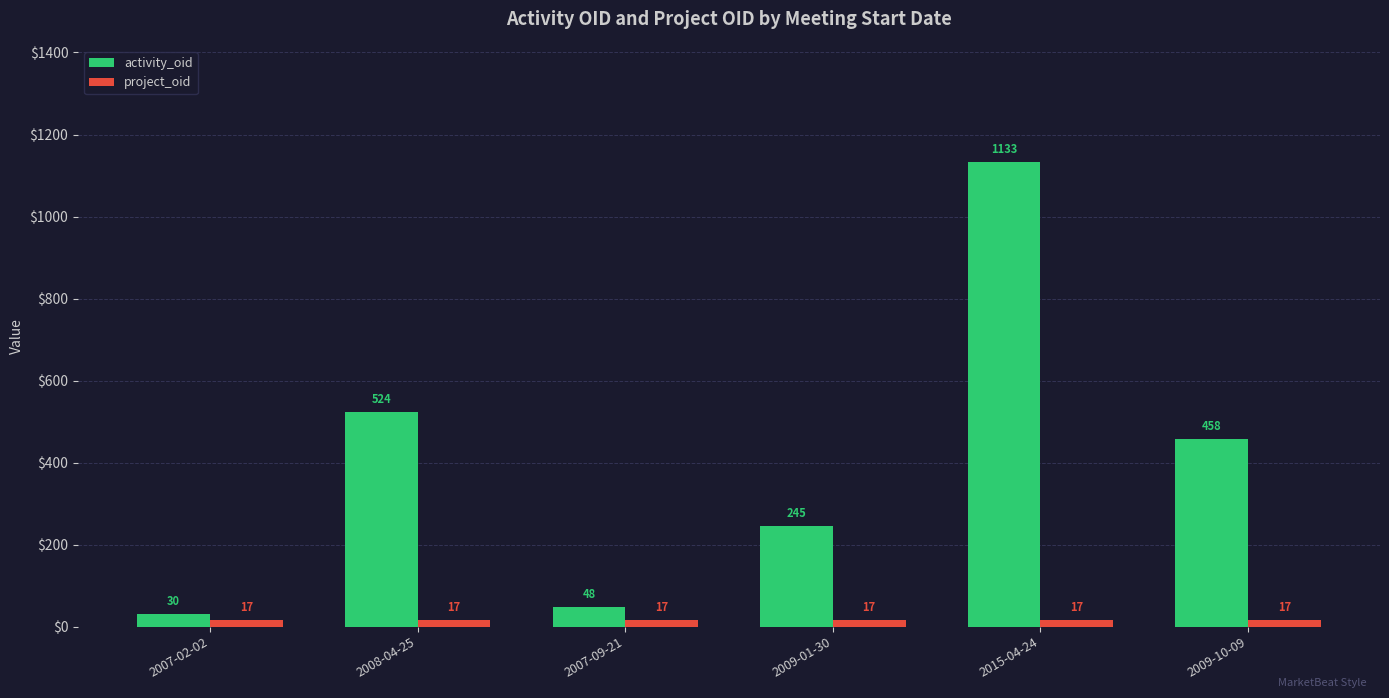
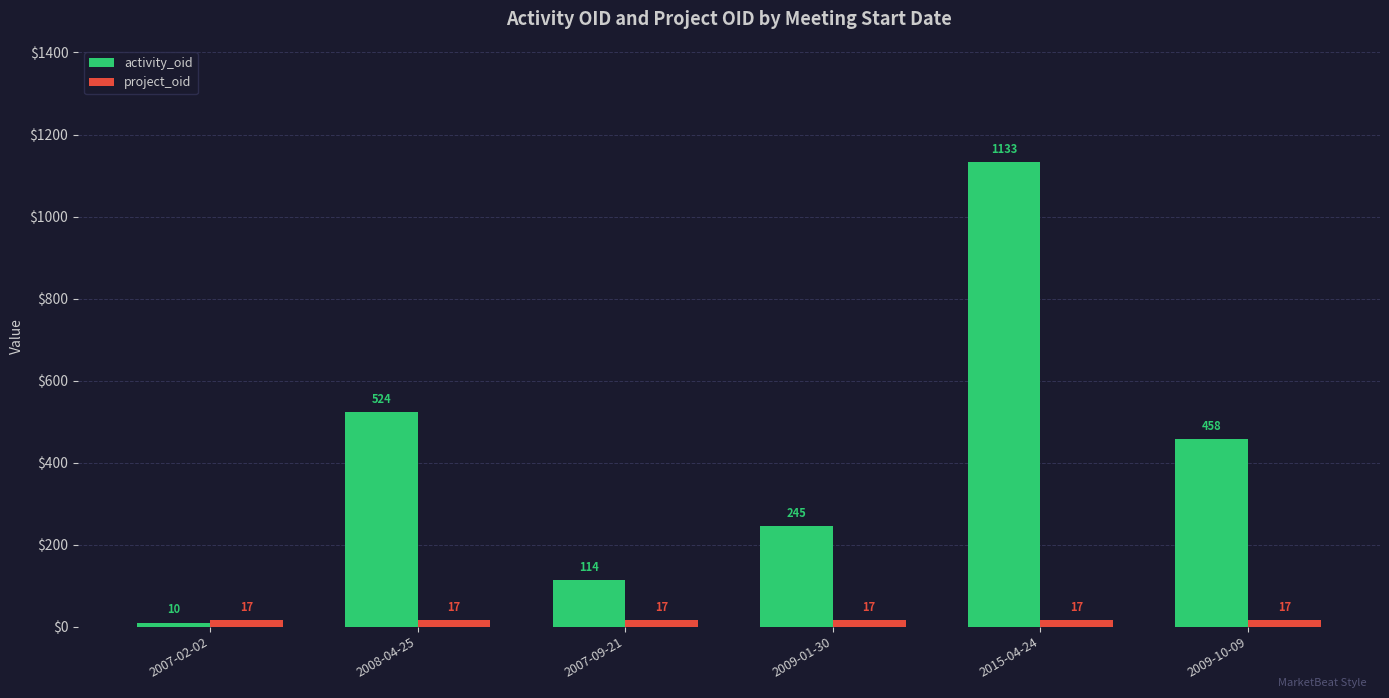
  {
    "activity_oid": {
-     "2007-02-02": 30,
+     "2007-02-02": 10,
      "2008-04-25": 524,
-     "2007-09-21": 48,
+     "2007-09-21": 114,
      "2009-01-30": 245,
      "2015-04-24": 1133,
      "2009-10-09": 458
    },
    "project_oid": {
      "2007-02-02": 17,
      "2008-04-25": 17,
      "2007-09-21": 17,
      "2009-01-30": 17,
      "2015-04-24": 17,
      "2009-10-09": 17
    }
  }
